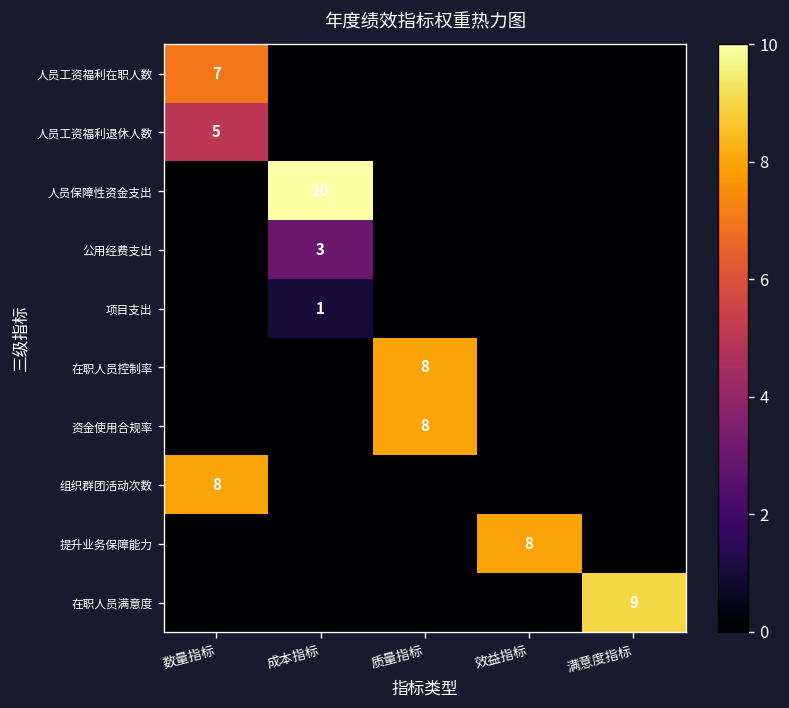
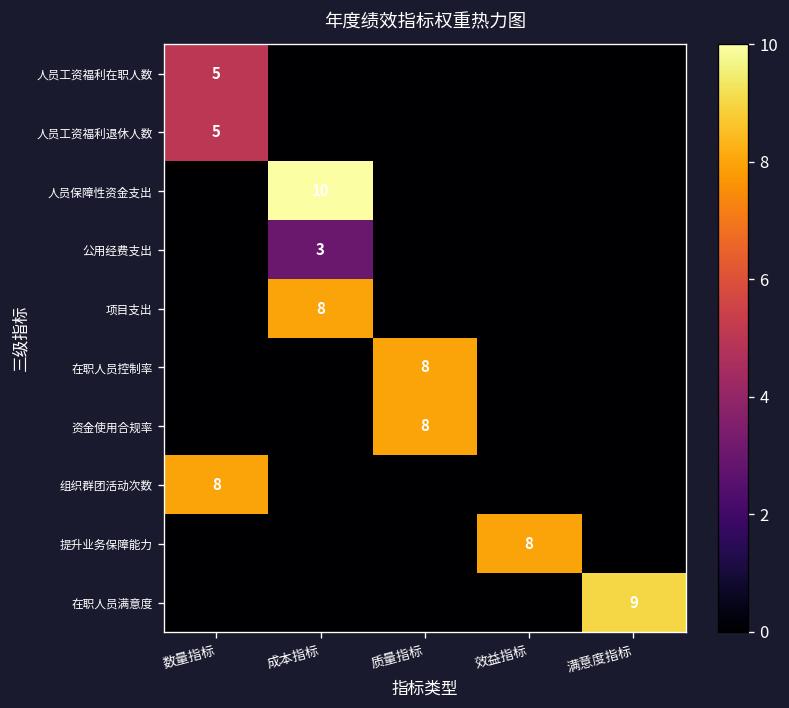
  {
    "人员工资福利在职人数": {
-     "数量指标": 7
+     "数量指标": 5
    },
    "人员工资福利退休人数": {
      "数量指标": 5
    },
    "人员保障性资金支出": {
      "成本指标": 10
    },
    "公用经费支出": {
      "成本指标": 3
    },
    "项目支出": {
-     "成本指标": 1
+     "成本指标": 8
    },
    "在职人员控制率": {
      "质量指标": 8
    },
    "资金使用合规率": {
      "质量指标": 8
    },
    "组织群团活动次数": {
      "数量指标": 8
    },
    "提升业务保障能力": {
      "效益指标": 8
    },
    "在职人员满意度": {
      "满意度指标": 9
    }
  }
